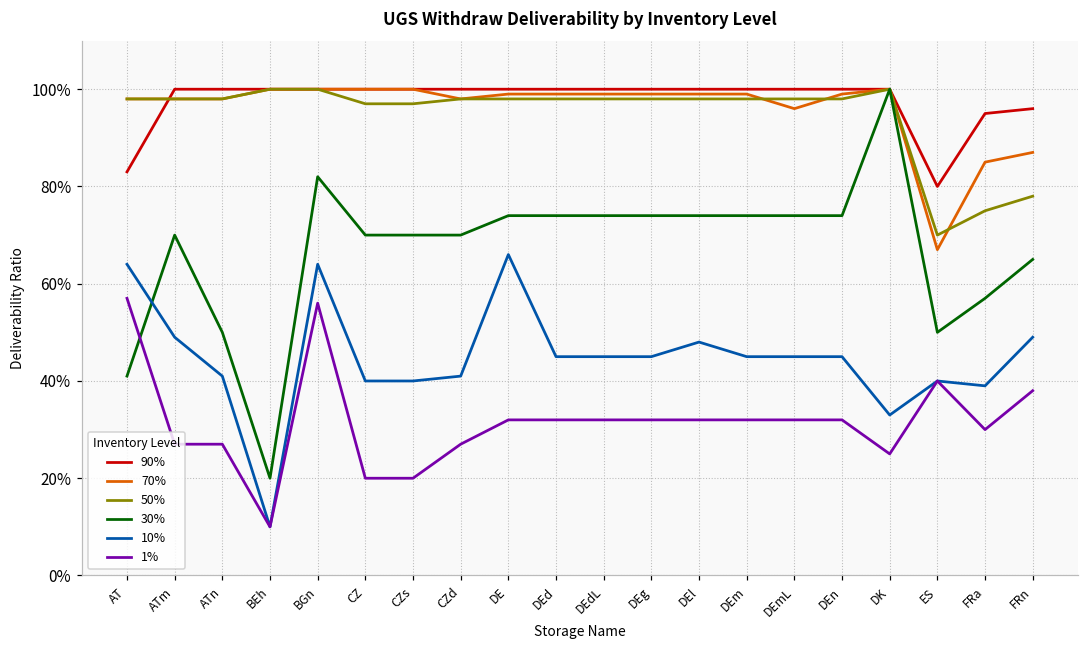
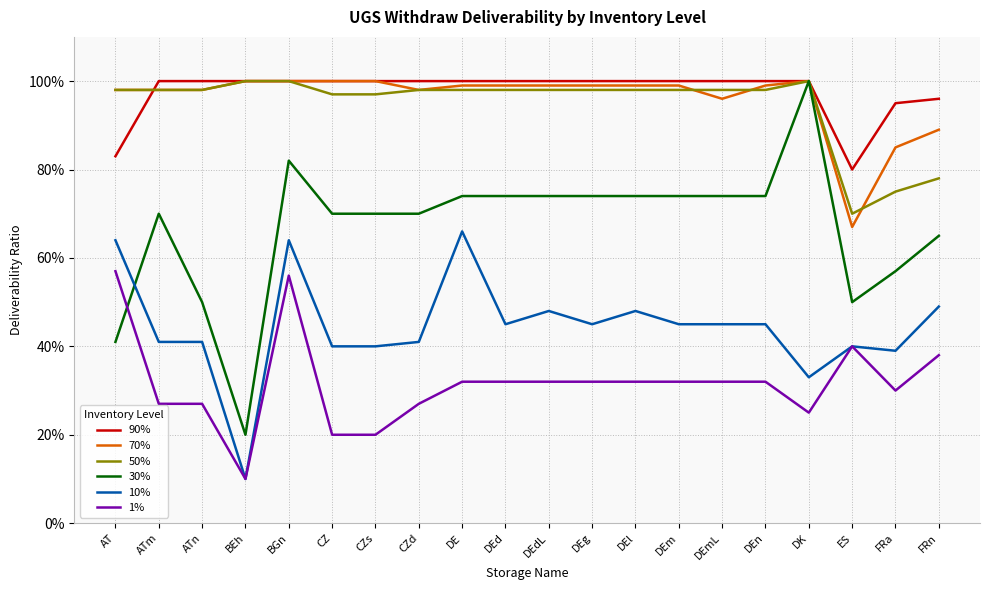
  {
    "90%": {
      "AT": "83%",
      "ATm": "100%",
      "ATn": "100%",
      "CZd": "100%",
      "DE": "100%",
      "DEd": "100%",
      "DEdL": "100%",
      "DEg": "100%",
      "DEl": "100%",
      "DEm": "100%",
      "DEmL": "100%",
      "DEn": "100%",
      "ES": "80%",
      "FRa": "95%",
      "FRn": "96%"
    },
    "70%": {
      "DE": "99%",
      "DEd": "99%",
      "DEdL": "99%",
      "DEg": "99%",
      "DEl": "99%",
      "DEm": "99%",
      "DEmL": "96%",
      "DEn": "99%",
      "ES": "67%",
      "FRa": "85%",
-     "FRn": "87%"
+     "FRn": "89%"
    },
    "50%": {
      "CZ": "97%",
      "CZs": "97%",
      "DE": "98%",
      "DEd": "98%",
      "DEdL": "98%",
      "DEg": "98%",
      "DEl": "98%",
      "DEm": "98%",
      "DEmL": "98%",
      "DEn": "98%",
      "ES": "70%",
      "FRa": "75%",
      "FRn": "78%"
    },
    "30%": {
      "AT": "41%",
      "ATm": "70%",
      "ATn": "50%",
      "BEh": "20%",
      "BGn": "82%",
      "CZ": "70%",
      "CZs": "70%",
      "CZd": "70%",
      "DE": "74%",
      "DEd": "74%",
      "DEdL": "74%",
      "DEg": "74%",
      "DEl": "74%",
      "DEm": "74%",
      "DEmL": "74%",
      "DEn": "74%",
      "ES": "50%",
      "FRa": "57%",
      "FRn": "65%"
    },
    "10%": {
      "AT": "64%",
-     "ATm": "49%",
+     "ATm": "41%",
      "ATn": "41%",
      "BGn": "64%",
      "CZ": "40%",
      "CZs": "40%",
      "CZd": "41%",
      "DE": "66%",
      "DEd": "45%",
-     "DEdL": "45%",
+     "DEdL": "48%",
      "DEg": "45%",
      "DEl": "48%",
      "DEm": "45%",
      "DEmL": "45%",
      "DEn": "45%",
      "DK": "33%",
      "FRa": "39%",
      "FRn": "49%"
    },
    "1%": {
      "AT": "57%",
      "ATm": "27%",
      "ATn": "27%",
      "BGn": "56%",
      "CZ": "20%",
      "CZs": "20%",
      "CZd": "27%",
      "DE": "32%",
      "DEd": "32%",
      "DEdL": "32%",
      "DEg": "32%",
      "DEl": "32%",
      "DEm": "32%",
      "DEmL": "32%",
      "DEn": "32%",
      "DK": "25%",
      "FRa": "30%",
      "FRn": "38%"
    }
  }
